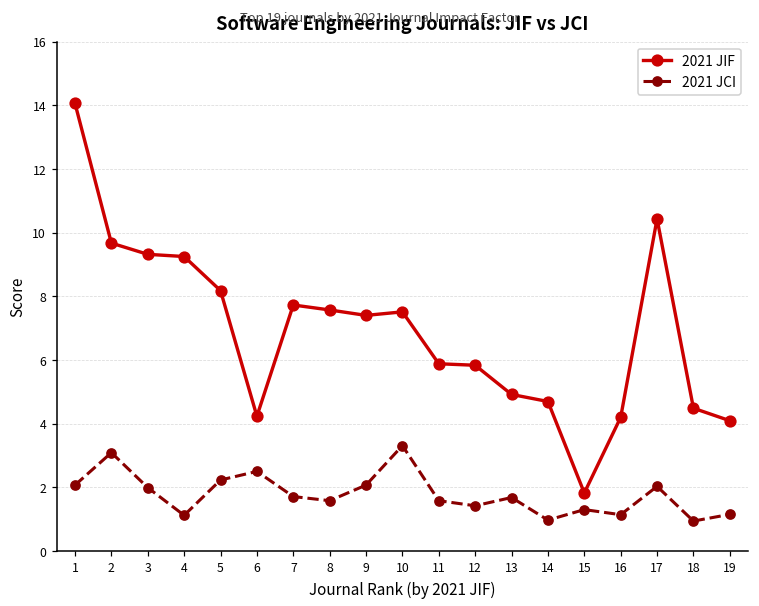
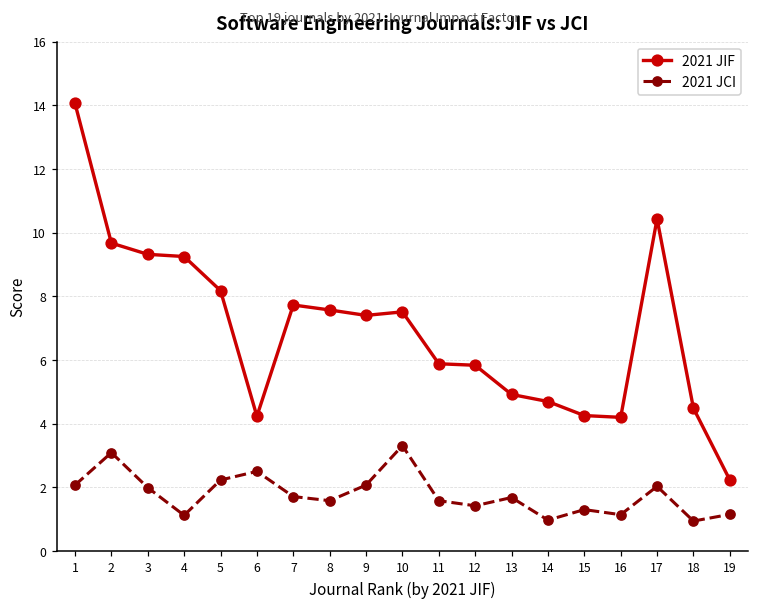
  {
    "2021 JIF": {
      "1": 14.1,
      "2": 9.7,
      "3": 9.3,
      "4": 9.3,
      "5": 8.2,
      "6": 4.2,
      "7": 7.7,
      "8": 7.6,
      "9": 7.4,
      "10": 7.5,
      "11": 5.9,
      "12": 5.8,
      "13": 4.9,
      "14": 4.7,
-     "15": 1.8,
+     "15": 4.3,
      "16": 4.2,
      "17": 10.4,
      "18": 4.5,
-     "19": 4.1
+     "19": 2.2
    },
    "2021 JCI": {
      "1": 2.1,
      "2": 3.1,
      "3": 2.0,
      "4": 1.1,
      "5": 2.2,
      "6": 2.5,
      "7": 1.7,
      "8": 1.6,
      "9": 2.1,
      "10": 3.3,
      "11": 1.6,
      "12": 1.4,
      "13": 1.7,
      "14": 1.0,
      "15": 1.3,
      "16": 1.1,
      "17": 2.0,
      "18": 0.9,
      "19": 1.2
    }
  }
